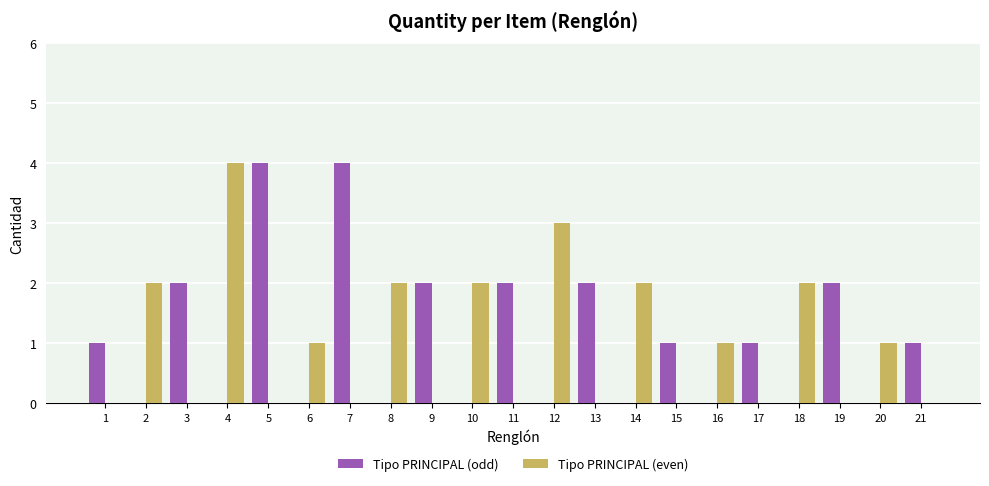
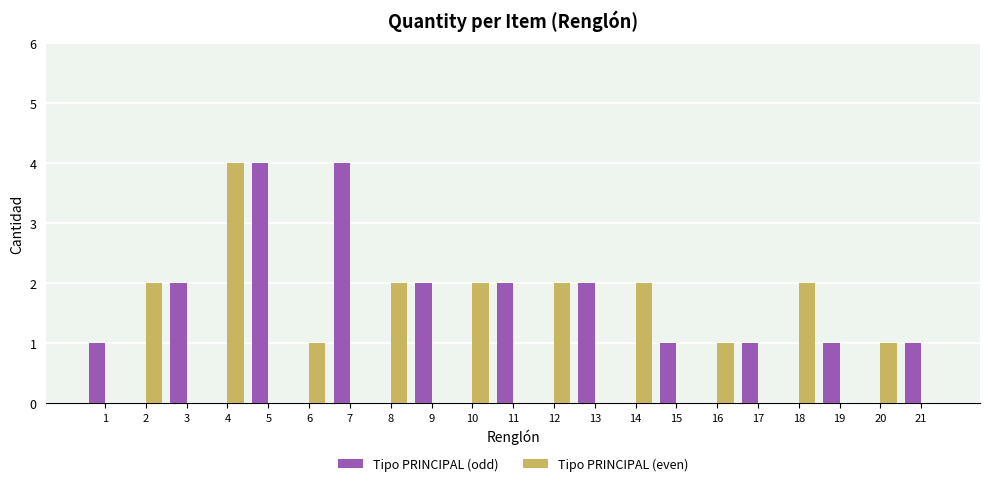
  {
    "Tipo PRINCIPAL (odd)": {
      "1": 1,
      "2": 0,
      "3": 2,
      "4": 0,
      "5": 4,
      "6": 0,
      "7": 4,
      "8": 0,
      "9": 2,
      "10": 0,
      "11": 2,
      "12": 0,
      "13": 2,
      "14": 0,
      "15": 1,
      "16": 0,
      "17": 1,
      "18": 0,
-     "19": 2,
+     "19": 1,
      "20": 0,
      "21": 1
    },
    "Tipo PRINCIPAL (even)": {
      "1": 0,
      "2": 2,
      "3": 0,
      "4": 4,
      "5": 0,
      "6": 1,
      "7": 0,
      "8": 2,
      "9": 0,
      "10": 2,
      "11": 0,
-     "12": 3,
+     "12": 2,
      "13": 0,
      "14": 2,
      "15": 0,
      "16": 1,
      "17": 0,
      "18": 2,
      "19": 0,
      "20": 1,
      "21": 0
    }
  }
